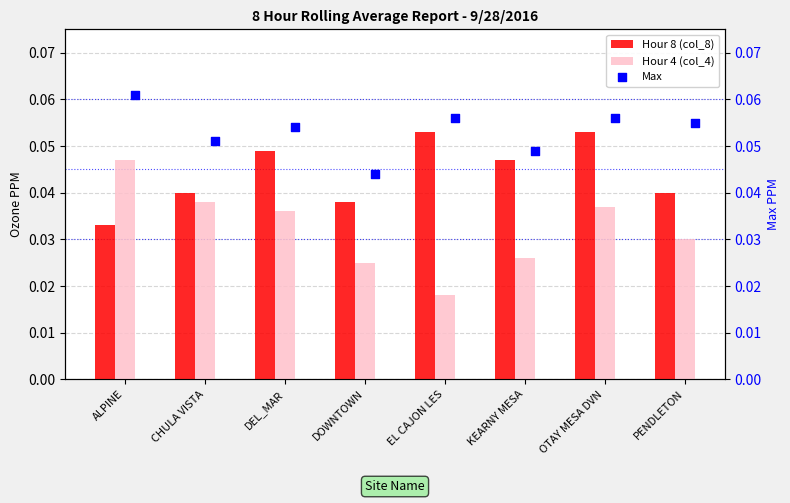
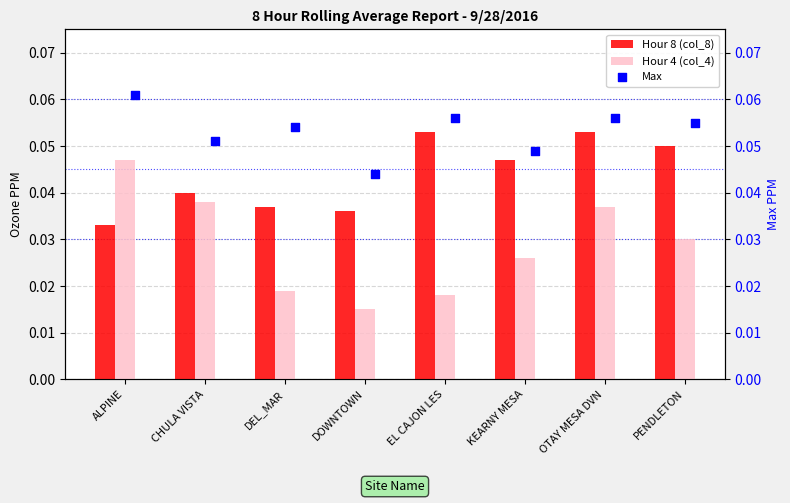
  {
    "Hour 8 (col_8)": {
      "ALPINE": 0.033,
      "CHULA VISTA": 0.040,
-     "DEL_MAR": 0.049,
-     "DOWNTOWN": 0.038,
+     "DEL_MAR": 0.037,
+     "DOWNTOWN": 0.036,
      "EL CAJON LES": 0.053,
      "KEARNY MESA": 0.047,
      "OTAY MESA DVN": 0.053,
-     "PENDLETON": 0.04
+     "PENDLETON": 0.05
    },
    "Hour 4 (col_4)": {
      "ALPINE": 0.047,
      "CHULA VISTA": 0.038,
-     "DEL_MAR": 0.036,
-     "DOWNTOWN": 0.025,
+     "DEL_MAR": 0.019,
+     "DOWNTOWN": 0.015,
      "EL CAJON LES": 0.018,
      "KEARNY MESA": 0.026,
      "OTAY MESA DVN": 0.037,
      "PENDLETON": 0.030
    }
  }
